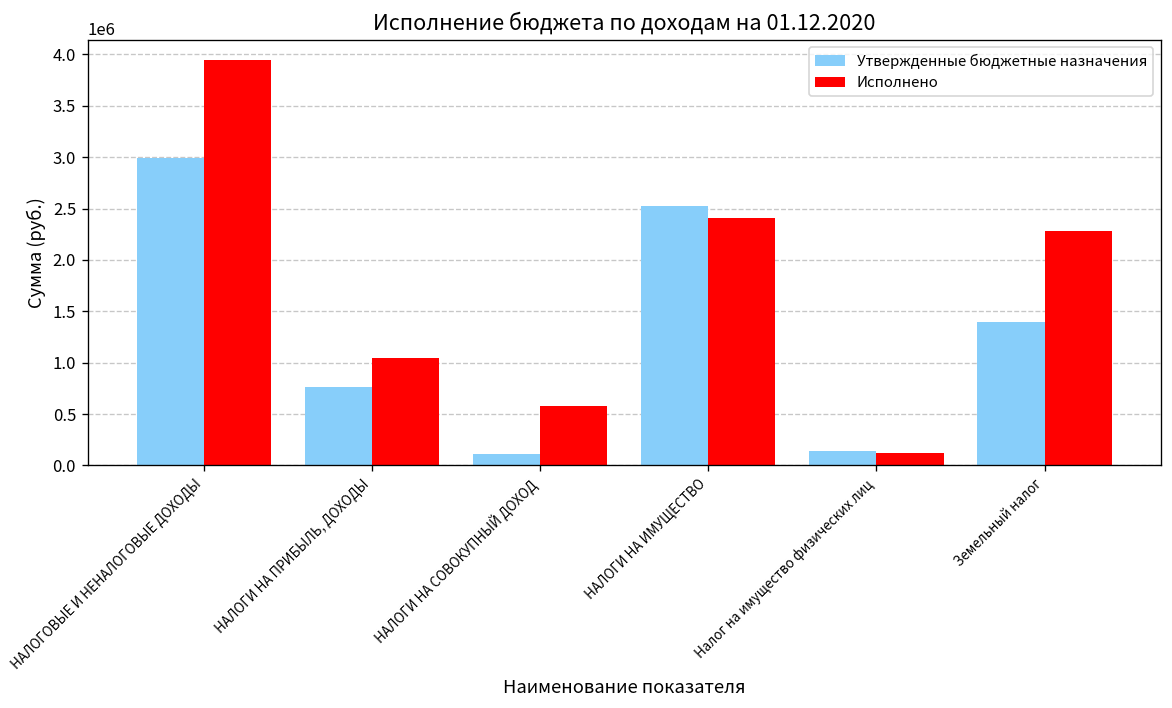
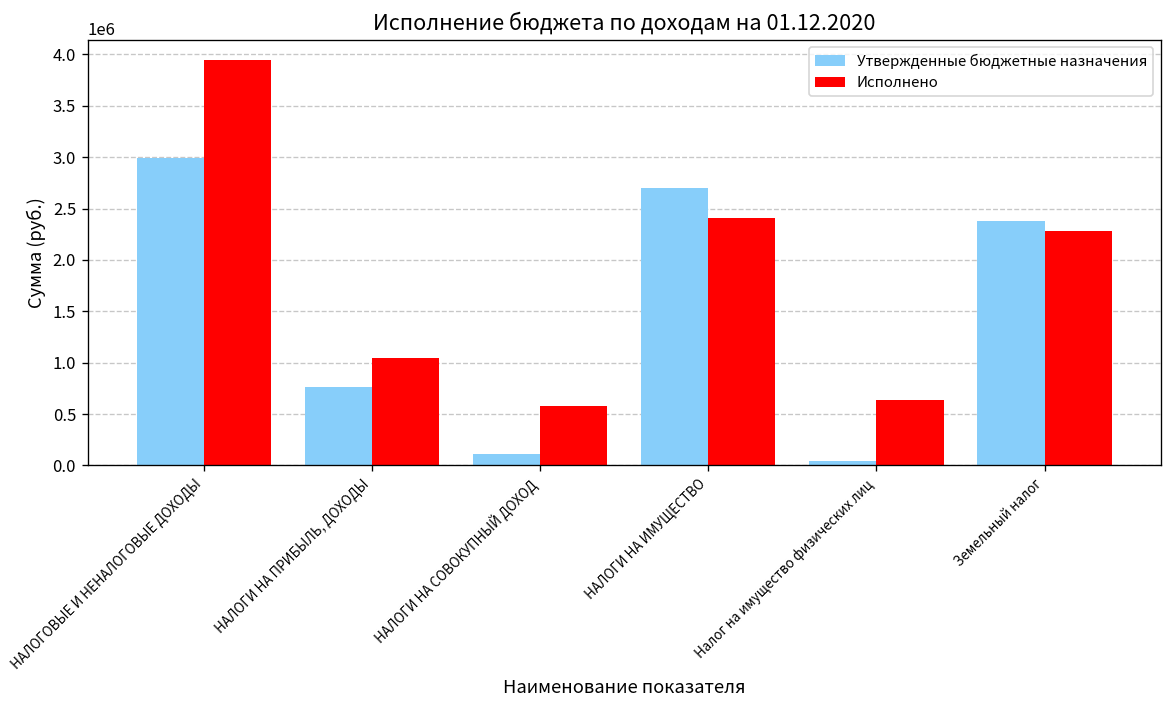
  {
    "Утвержденные бюджетные назначения": {
      "НАЛОГОВЫЕ И НЕНАЛОГОВЫЕ ДОХОДЫ": 3000000,
      "НАЛОГИ НА ПРИБЫЛЬ, ДОХОДЫ": 800000,
      "НАЛОГИ НА СОВОКУПНЫЙ ДОХОД": 100000,
-     "НАЛОГИ НА ИМУЩЕСТВО": 2500000,
-     "Налог на имущество физических лиц": 100000,
-     "Земельный налог": 1400000
+     "НАЛОГИ НА ИМУЩЕСТВО": 2700000,
+     "Налог на имущество физических лиц": 0,
+     "Земельный налог": 2400000
    },
    "Исполнено": {
      "НАЛОГОВЫЕ И НЕНАЛОГОВЫЕ ДОХОДЫ": 3900000,
      "НАЛОГИ НА ПРИБЫЛЬ, ДОХОДЫ": 1000000,
      "НАЛОГИ НА СОВОКУПНЫЙ ДОХОД": 600000,
      "НАЛОГИ НА ИМУЩЕСТВО": 2400000,
-     "Налог на имущество физических лиц": 100000,
+     "Налог на имущество физических лиц": 600000,
      "Земельный налог": 2300000
    }
  }
